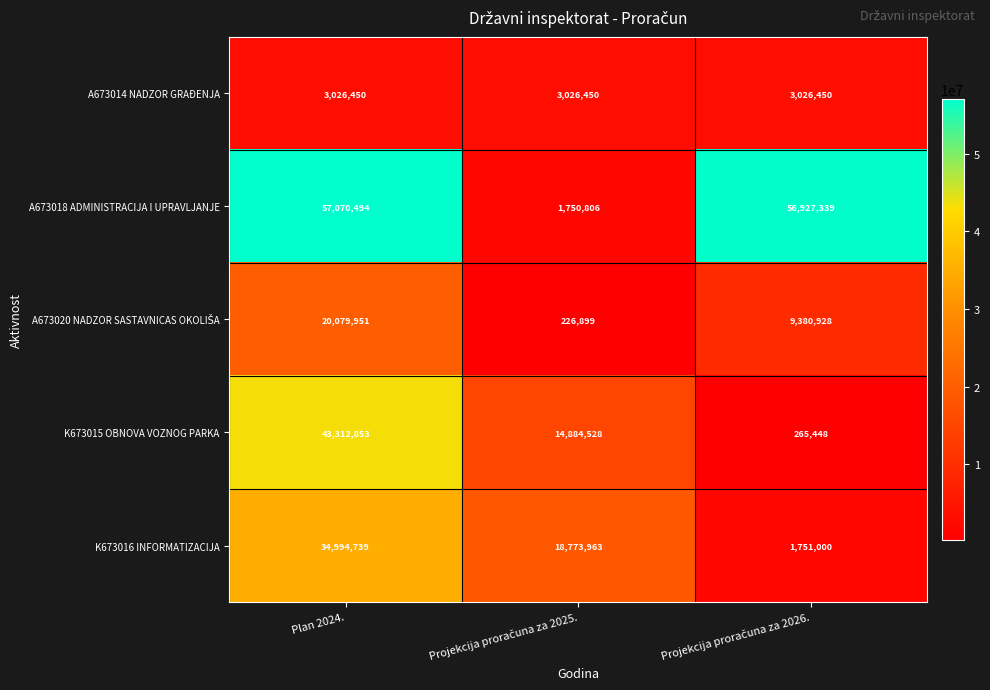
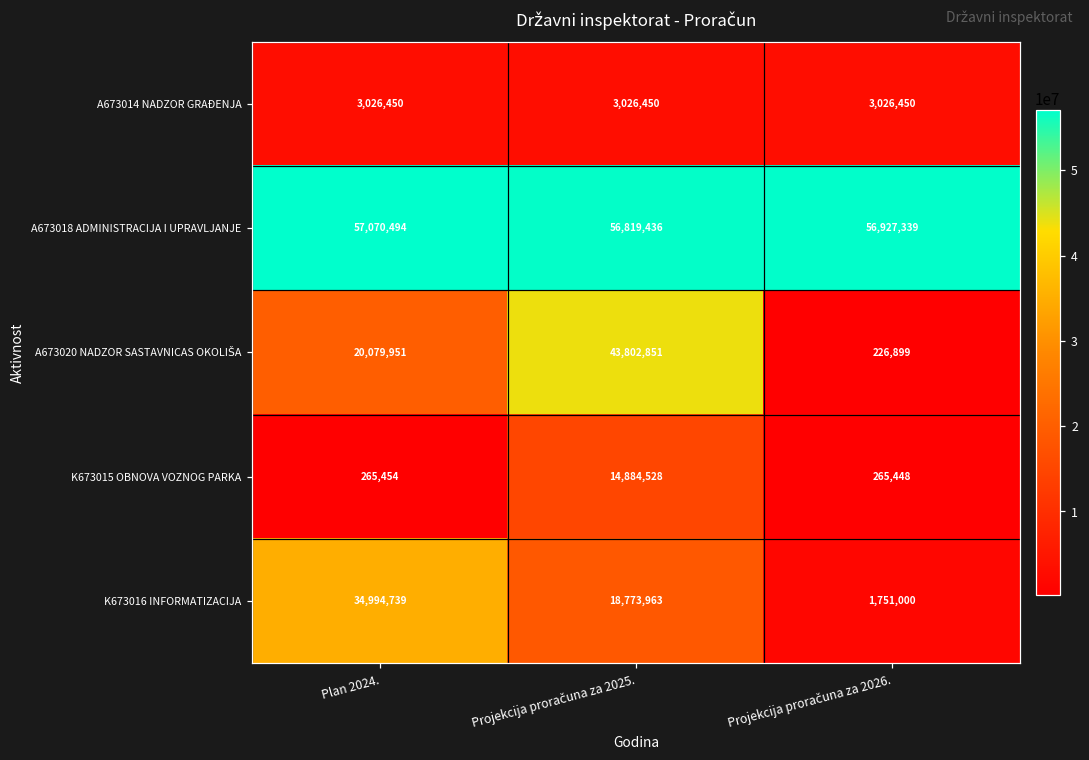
  {
    "A673014 NADZOR GRAĐENJA": {
      "Plan 2024.": "3,026,450",
      "Projekcija proračuna za 2025.": "3,026,450",
      "Projekcija proračuna za 2026.": "3,026,450"
    },
    "A673018 ADMINISTRACIJA I UPRAVLJANJE": {
      "Plan 2024.": "57,070,494",
-     "Projekcija proračuna za 2025.": "1,750,806",
+     "Projekcija proračuna za 2025.": "56,819,436",
      "Projekcija proračuna za 2026.": "56,927,339"
    },
    "A673020 NADZOR SASTAVNICAS OKOLIŠA": {
      "Plan 2024.": "20,079,951",
-     "Projekcija proračuna za 2025.": "226,899",
-     "Projekcija proračuna za 2026.": "9,380,928"
+     "Projekcija proračuna za 2025.": "43,802,851",
+     "Projekcija proračuna za 2026.": "226,899"
    },
    "K673015 OBNOVA VOZNOG PARKA": {
-     "Plan 2024.": "43,312,853",
+     "Plan 2024.": "265,454",
      "Projekcija proračuna za 2025.": "14,884,528",
      "Projekcija proračuna za 2026.": "265,448"
    },
    "K673016 INFORMATIZACIJA": {
      "Plan 2024.": "34,994,739",
      "Projekcija proračuna za 2025.": "18,773,963",
      "Projekcija proračuna za 2026.": "1,751,000"
    }
  }
